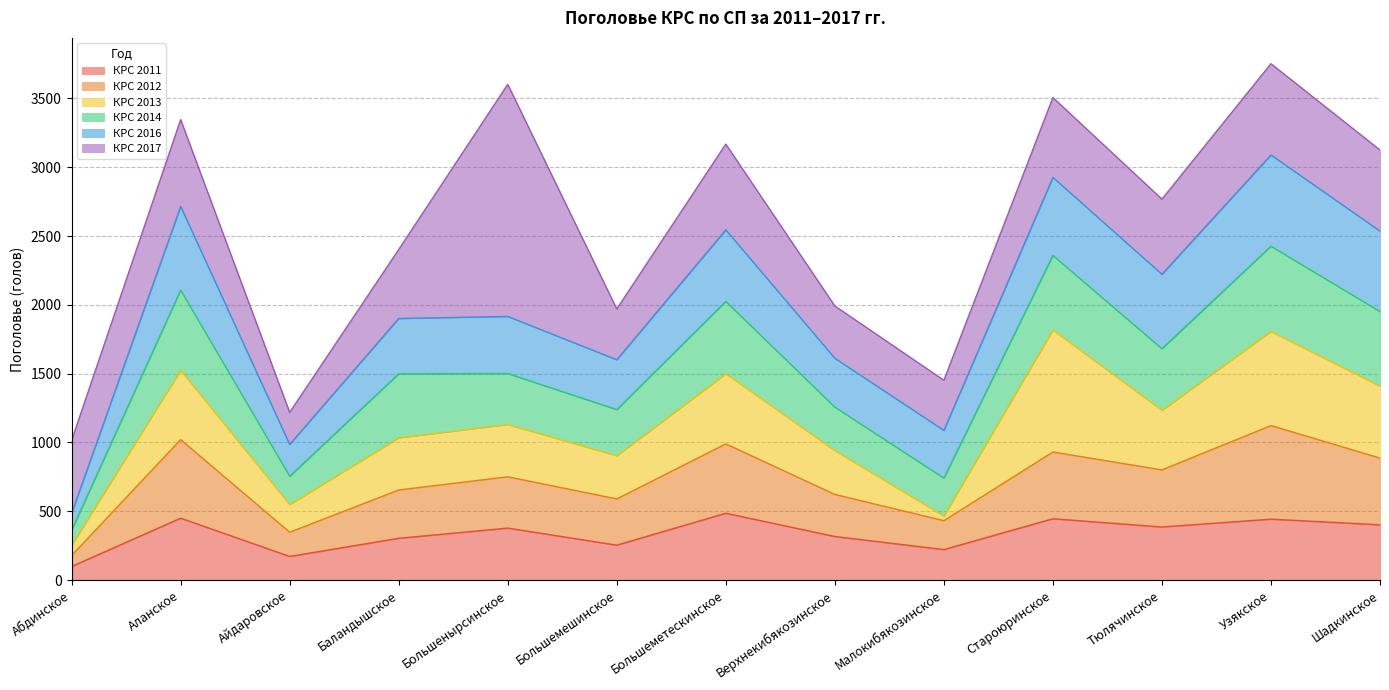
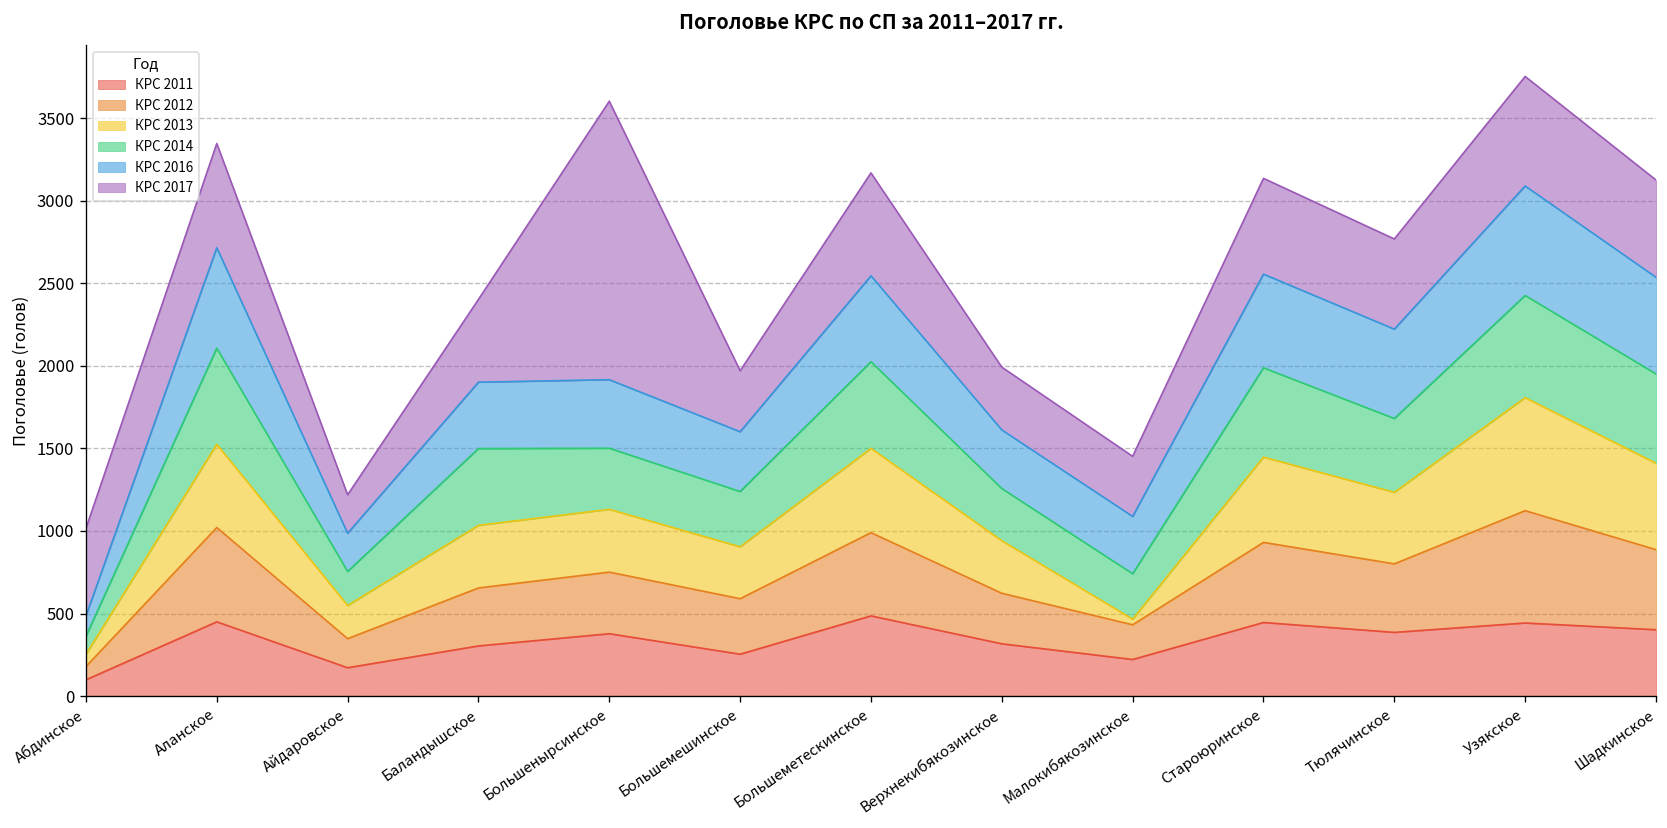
  {
    "КРС 2013": {
      "Абдинское": 70,
      "Аланское": 500,
      "Айдаровское": 200,
      "Баландышское": 380,
      "Большенырсинское": 380,
      "Большемешинское": 310,
      "Большеметескинское": 510,
      "Верхнекибякозинское": 320,
      "Малокибякозинское": 30,
-     "Староюринское": 890,
+     "Староюринское": 520,
      "Тюлячинское": 430,
      "Узякское": 680,
      "Шадкинское": 520
    },
    "КРС 2014": {
      "Абдинское": 110,
      "Аланское": 580,
      "Айдаровское": 210,
      "Баландышское": 470,
      "Большенырсинское": 370,
      "Большемешинское": 340,
      "Большеметескинское": 530,
      "Верхнекибякозинское": 320,
      "Малокибякозинское": 280,
      "Староюринское": 540,
      "Тюлячинское": 450,
      "Узякское": 620,
      "Шадкинское": 540
    },
    "КРС 2016": {
      "Абдинское": 120,
      "Аланское": 610,
      "Айдаровское": 230,
      "Баландышское": 400,
      "Большенырсинское": 420,
      "Большемешинское": 360,
      "Большеметескинское": 520,
      "Верхнекибякозинское": 360,
      "Малокибякозинское": 350,
      "Староюринское": 570,
      "Тюлячинское": 540,
      "Узякское": 660,
      "Шадкинское": 590
    },
    "КРС 2017": {
      "Абдинское": 530,
      "Аланское": 630,
      "Айдаровское": 230,
      "Баландышское": 500,
      "Большенырсинское": 1690,
      "Большемешинское": 370,
      "Большеметескинское": 620,
      "Верхнекибякозинское": 380,
      "Малокибякозинское": 360,
      "Староюринское": 580,
      "Тюлячинское": 550,
      "Узякское": 660,
      "Шадкинское": 590
    }
  }
